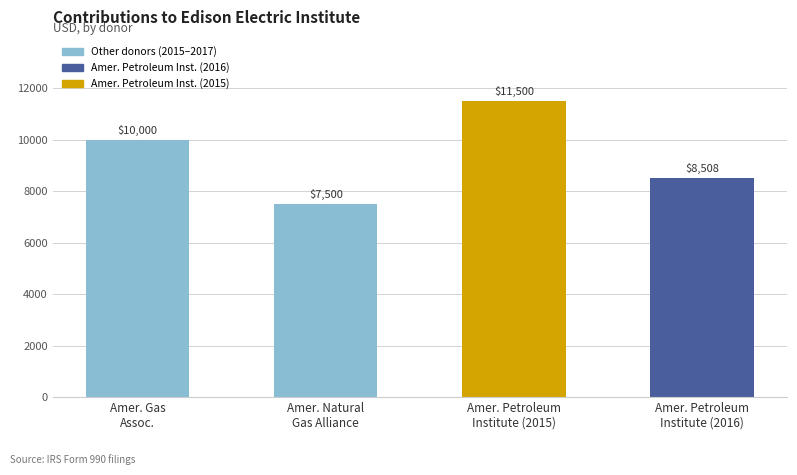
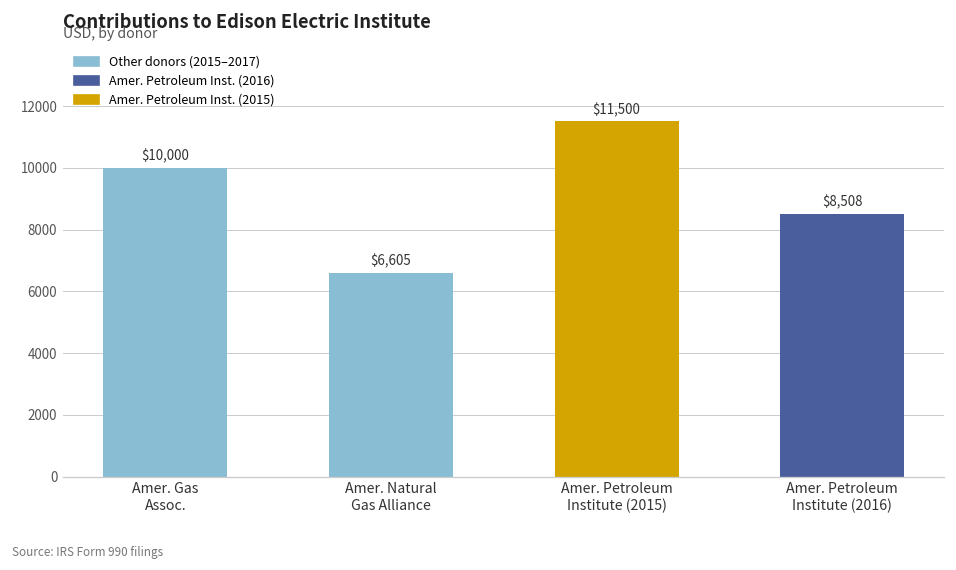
  {
    "Amer. Gas Assoc.": "$10,000",
-   "Amer. Natural Gas Alliance": "$7,500",
+   "Amer. Natural Gas Alliance": "$6,605",
    "Amer. Petroleum Institute (2015)": "$11,500",
    "Amer. Petroleum Institute (2016)": "$8,508"
  }
